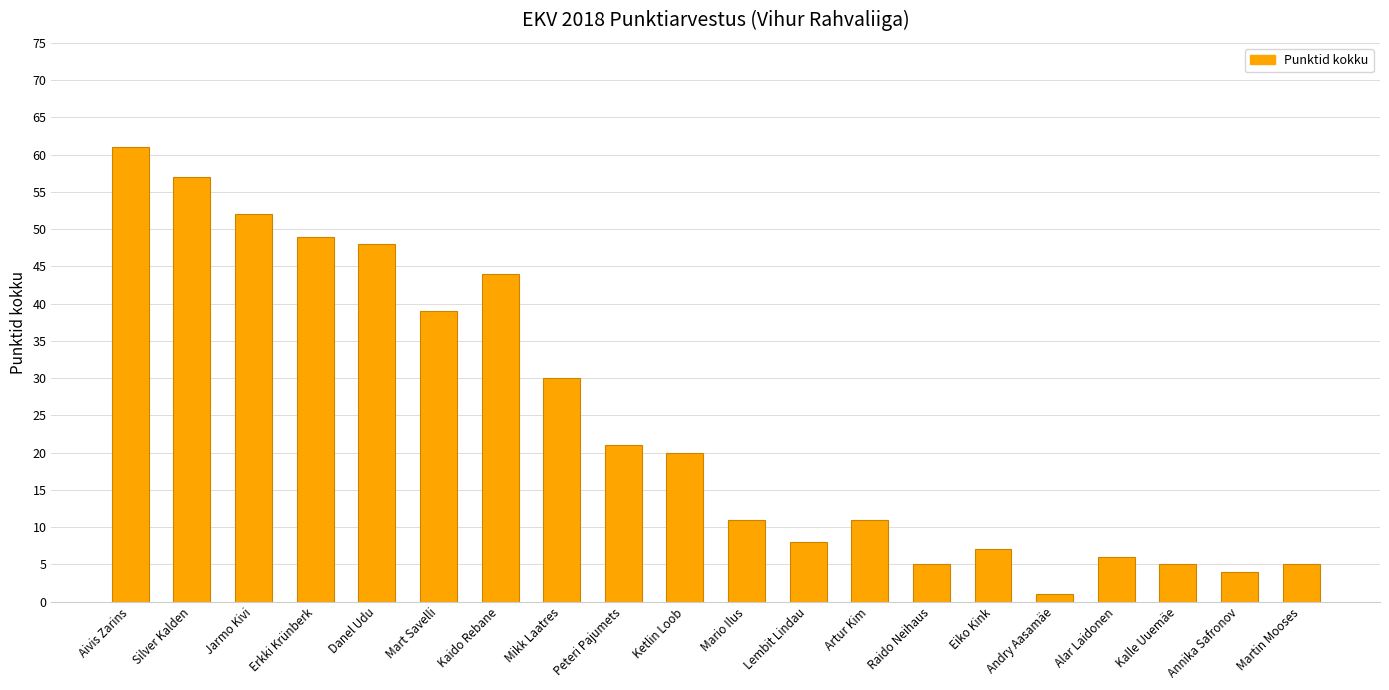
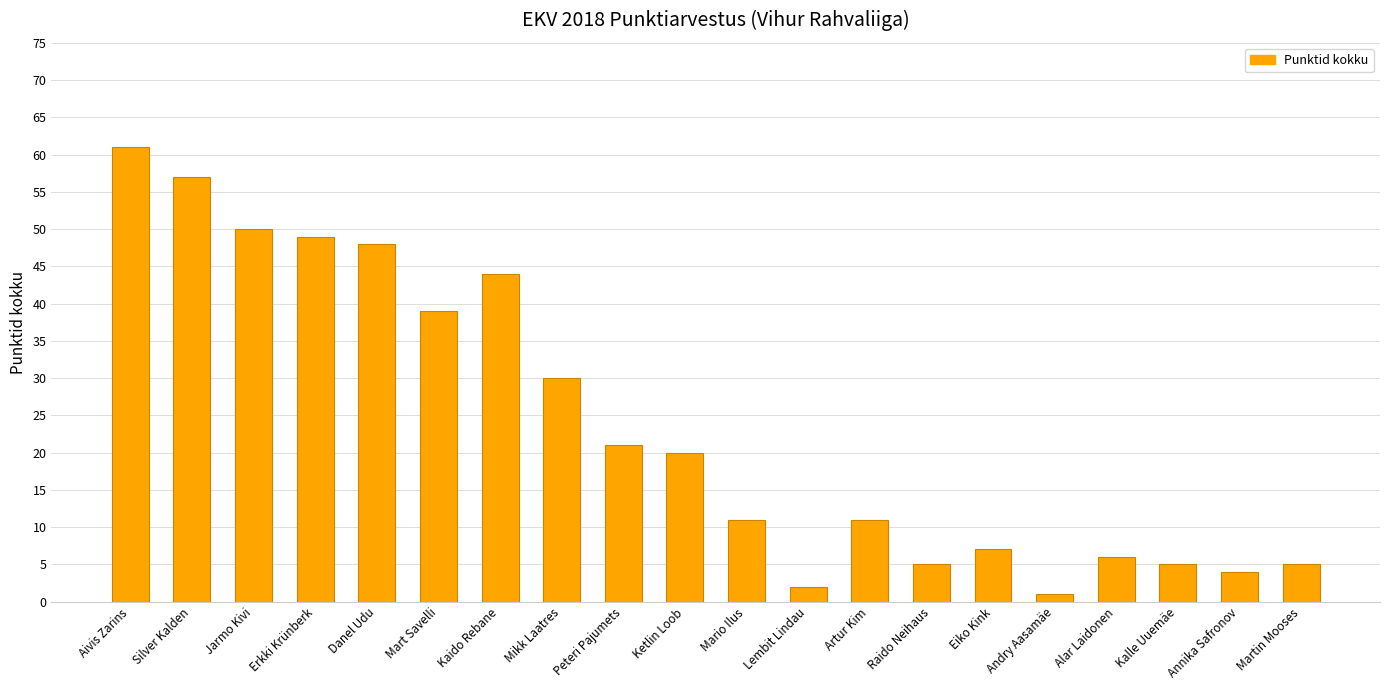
  {
    "Aivis Zarins": 61,
    "Silver Kalden": 57,
-   "Jarmo Kivi": 52,
+   "Jarmo Kivi": 50,
    "Erkki Krünberk": 49,
    "Danel Udu": 48,
    "Mart Savelli": 39,
    "Kaido Rebane": 44,
    "Mikk Laatres": 30,
    "Peteri Pajumets": 21,
    "Ketlin Loob": 20,
    "Mario Ilus": 11,
-   "Lembit Lindau": 8,
+   "Lembit Lindau": 2,
    "Artur Kim": 11,
    "Raido Neihaus": 5,
    "Eiko Kink": 7,
    "Andry Aasamäe": 1,
    "Alar Laidonen": 6,
    "Kalle Uuemäe": 5,
    "Annika Safronov": 4,
    "Martin Mooses": 5
  }
